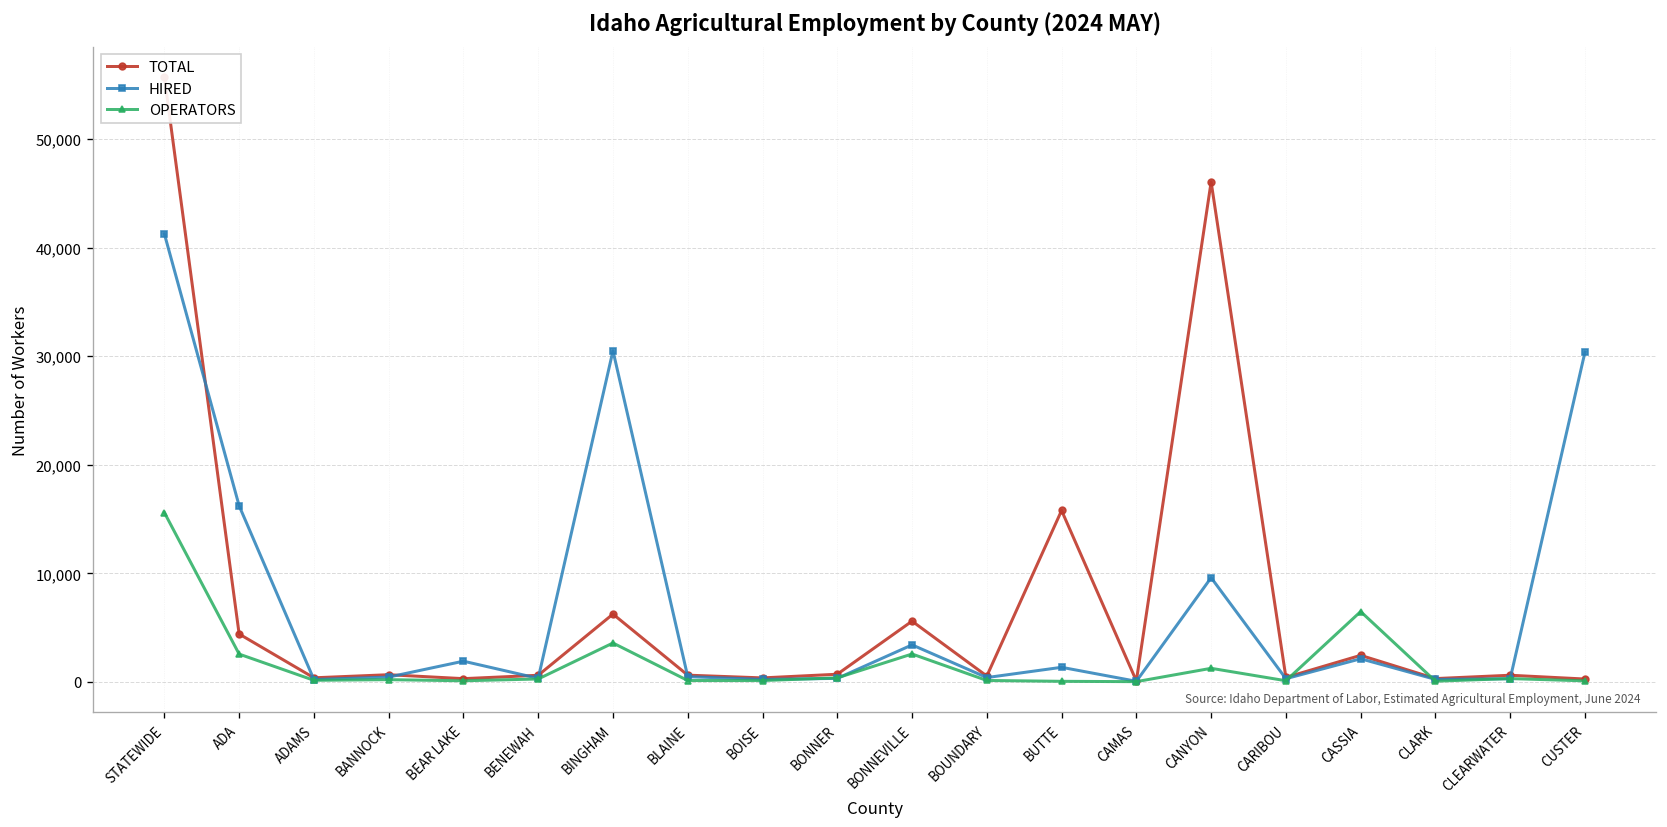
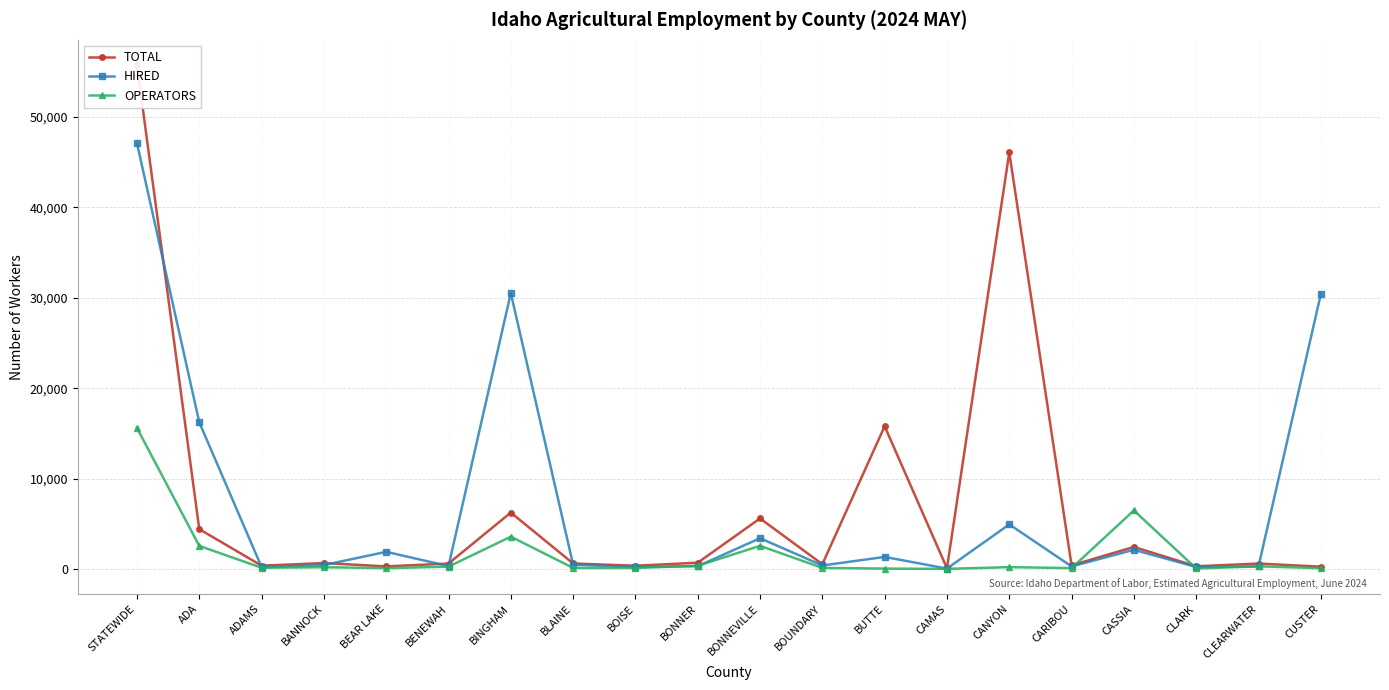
  {
    "TOTAL": {
      "ADA": "4,000",
      "BINGHAM": "6,000",
      "BONNER": "1,000",
      "BONNEVILLE": "6,000",
      "BUTTE": "16,000",
      "CANYON": "46,000",
      "CASSIA": "2,000",
      "CLEARWATER": "1,000"
    },
    "HIRED": {
-     "STATEWIDE": "41,000",
+     "STATEWIDE": "47,000",
      "ADA": "16,000",
      "BEAR LAKE": "2,000",
      "BINGHAM": "31,000",
      "BONNEVILLE": "3,000",
      "BUTTE": "1,000",
-     "CANYON": "10,000",
+     "CANYON": "5,000",
      "CASSIA": "2,000",
      "CUSTER": "30,000"
    },
    "OPERATORS": {
      "STATEWIDE": "16,000",
      "ADA": "3,000",
      "BINGHAM": "4,000",
      "BLAINE": "0",
      "BONNEVILLE": "3,000",
      "BUTTE": "0",
-     "CANYON": "1,000",
+     "CANYON": "0",
      "CASSIA": "6,000"
    }
  }
